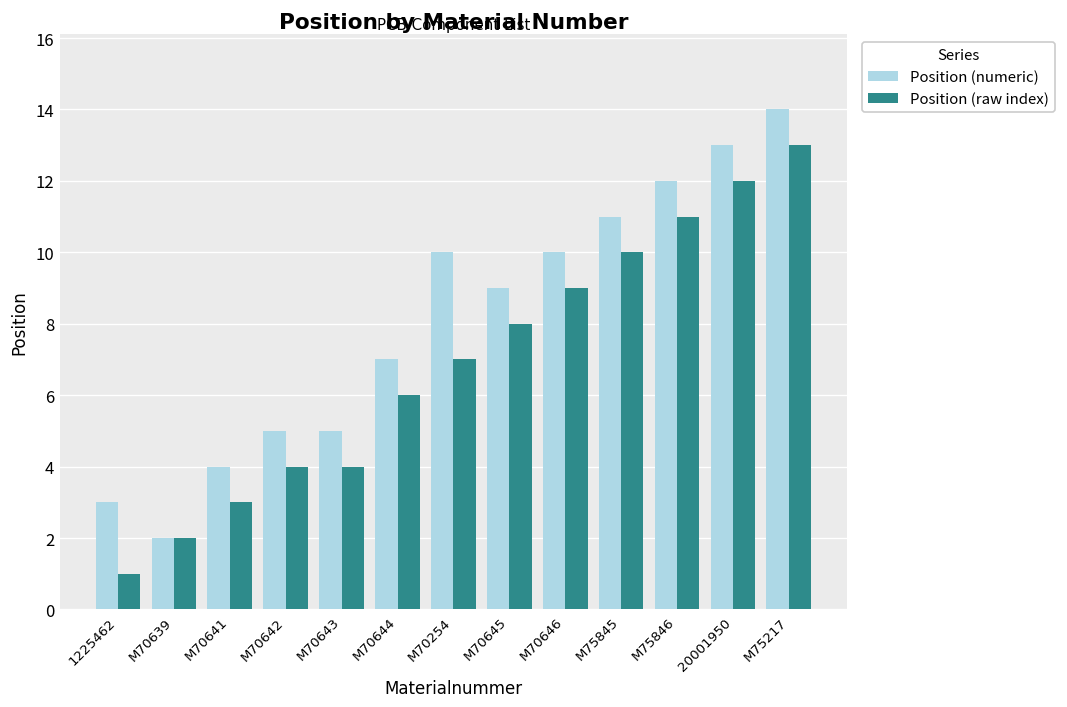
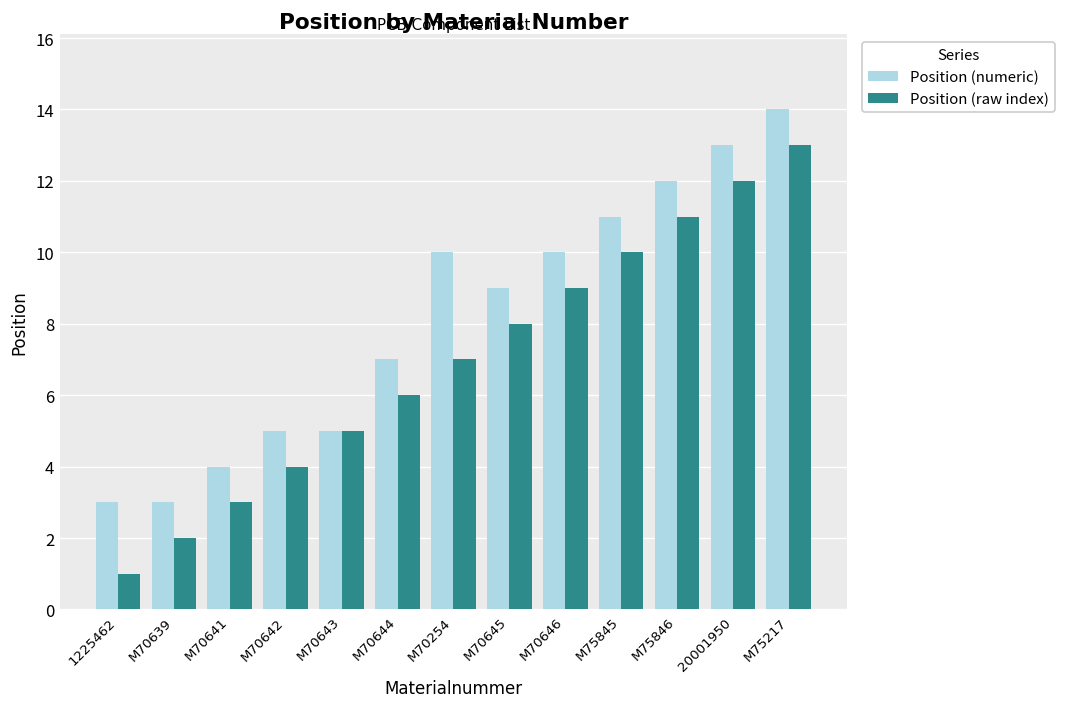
  {
    "Position (numeric)": {
      "1225462": 3,
-     "M70639": 2,
+     "M70639": 3,
      "M70641": 4,
      "M70642": 5,
      "M70643": 5,
      "M70644": 7,
      "M70254": 10,
      "M70645": 9,
      "M70646": 10,
      "M75845": 11,
      "M75846": 12,
      "20001950": 13,
      "M75217": 14
    },
    "Position (raw index)": {
      "1225462": 1,
      "M70639": 2,
      "M70641": 3,
      "M70642": 4,
-     "M70643": 4,
+     "M70643": 5,
      "M70644": 6,
      "M70254": 7,
      "M70645": 8,
      "M70646": 9,
      "M75845": 10,
      "M75846": 11,
      "20001950": 12,
      "M75217": 13
    }
  }
